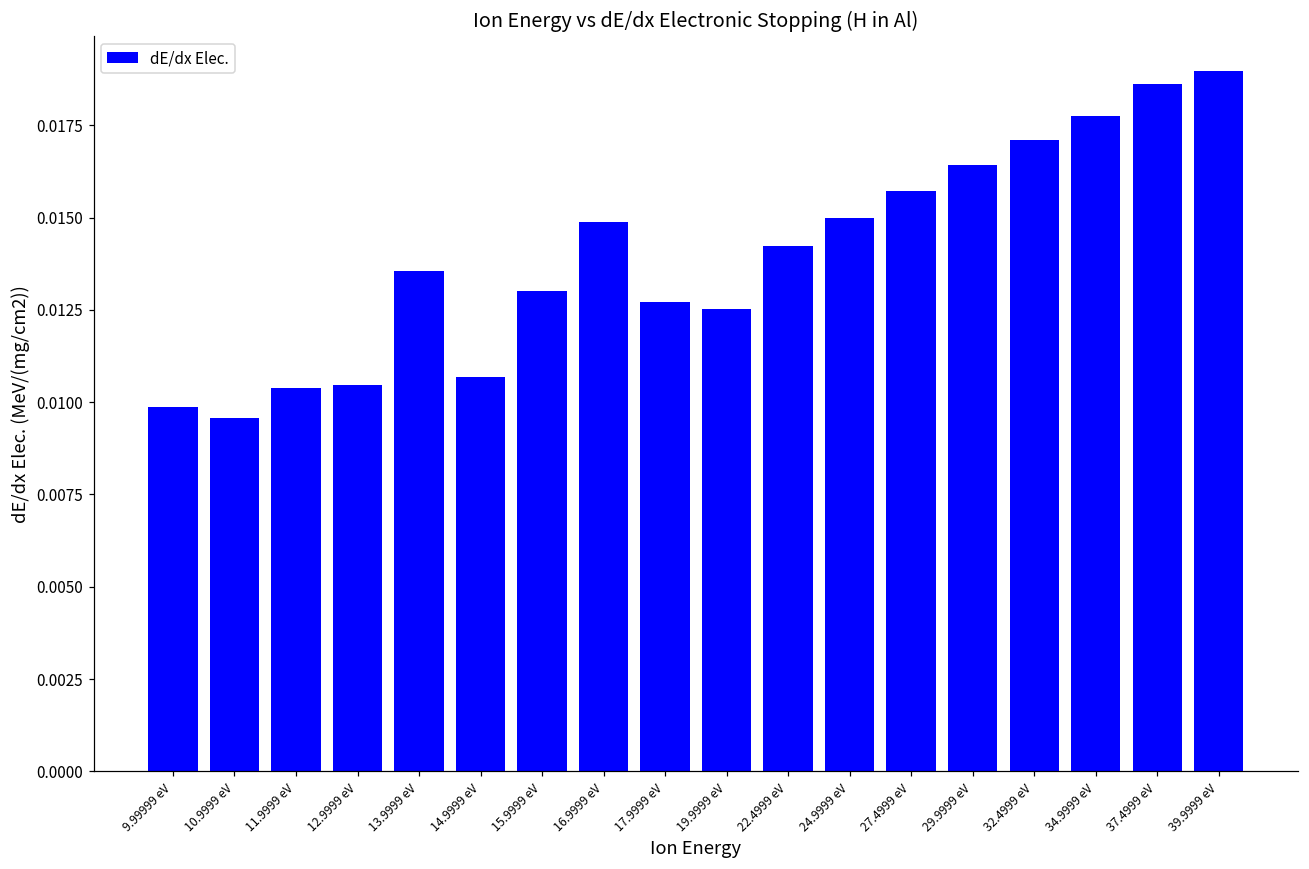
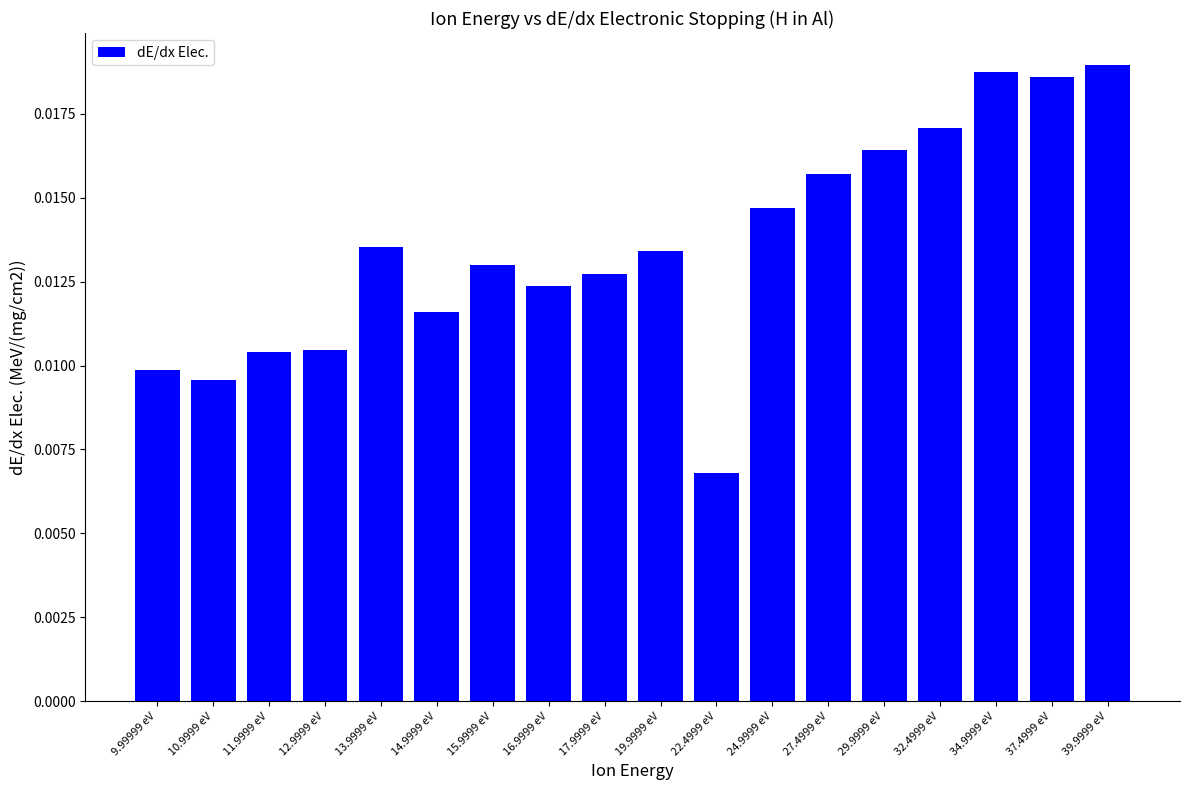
  {
    "9.99999 eV": 0.0099,
    "10.9999 eV": 0.0096,
    "11.9999 eV": 0.0104,
    "12.9999 eV": 0.0105,
    "13.9999 eV": 0.0135,
-   "14.9999 eV": 0.0107,
+   "14.9999 eV": 0.0116,
    "15.9999 eV": 0.0130,
-   "16.9999 eV": 0.0149,
+   "16.9999 eV": 0.0124,
    "17.9999 eV": 0.0127,
-   "19.9999 eV": 0.0125,
-   "22.4999 eV": 0.0142,
-   "24.9999 eV": 0.0150,
+   "19.9999 eV": 0.0134,
+   "22.4999 eV": 0.0068,
+   "24.9999 eV": 0.0147,
    "27.4999 eV": 0.0157,
    "29.9999 eV": 0.0164,
    "32.4999 eV": 0.0171,
-   "34.9999 eV": 0.0177,
+   "34.9999 eV": 0.0187,
    "37.4999 eV": 0.0186,
    "39.9999 eV": 0.0190
  }
